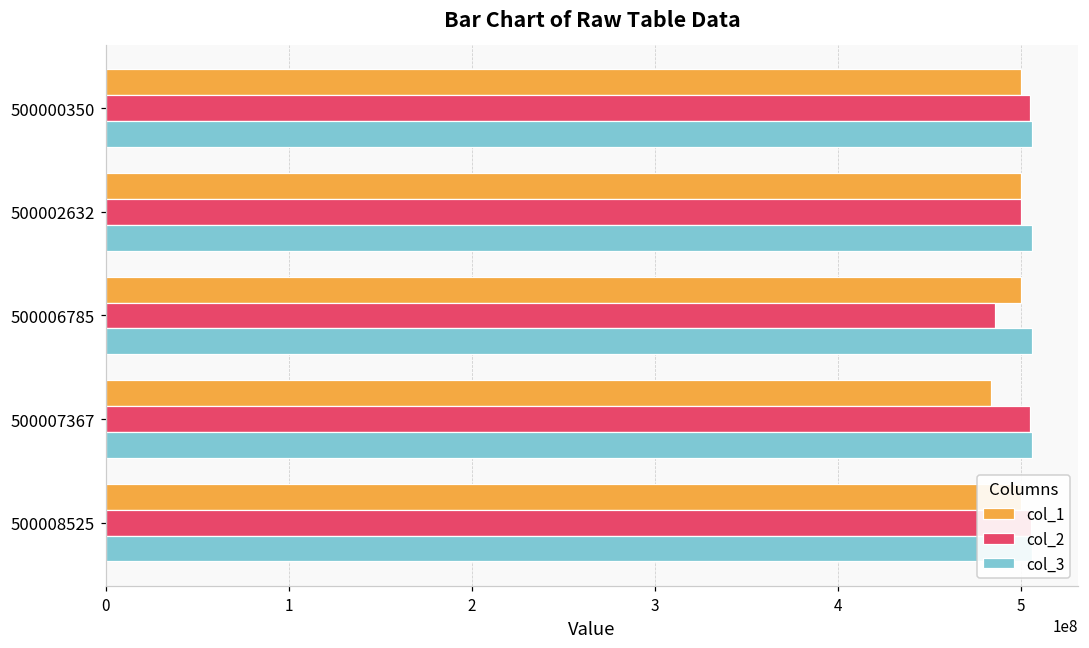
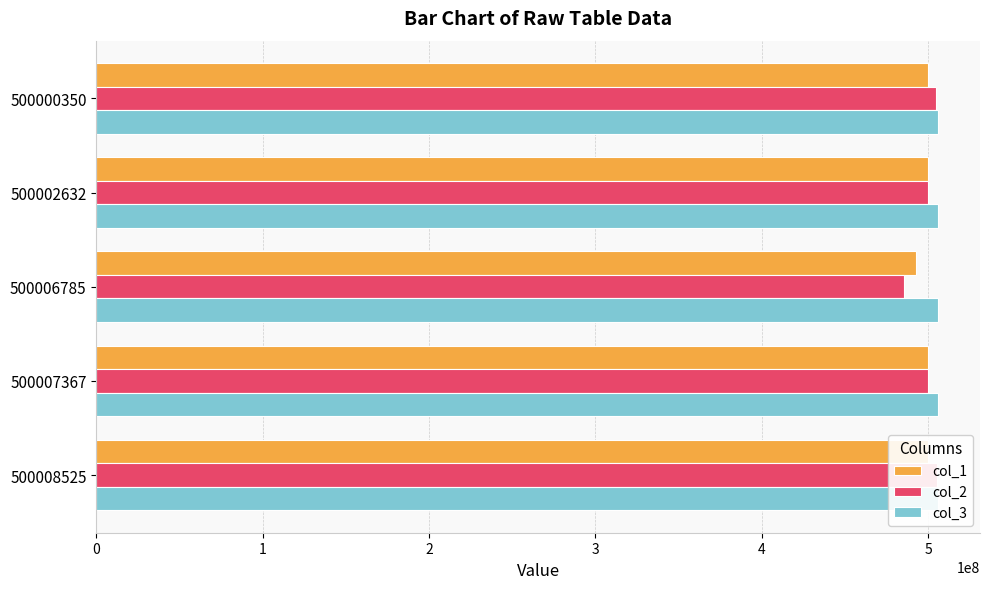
  {
    "col_1": {
      "500000350": 500000000,
      "500002632": 500000000,
-     "500006785": 500000000,
-     "500007367": 484000000
+     "500006785": 493000000,
+     "500007367": 500000000
    },
    "col_2": {
      "500000350": 505000000,
      "500002632": 500000000,
      "500006785": 486000000,
-     "500007367": 505000000
+     "500007367": 500000000
    },
    "col_3": {
      "500000350": 506000000,
      "500002632": 506000000,
      "500006785": 506000000,
      "500007367": 506000000
    }
  }
